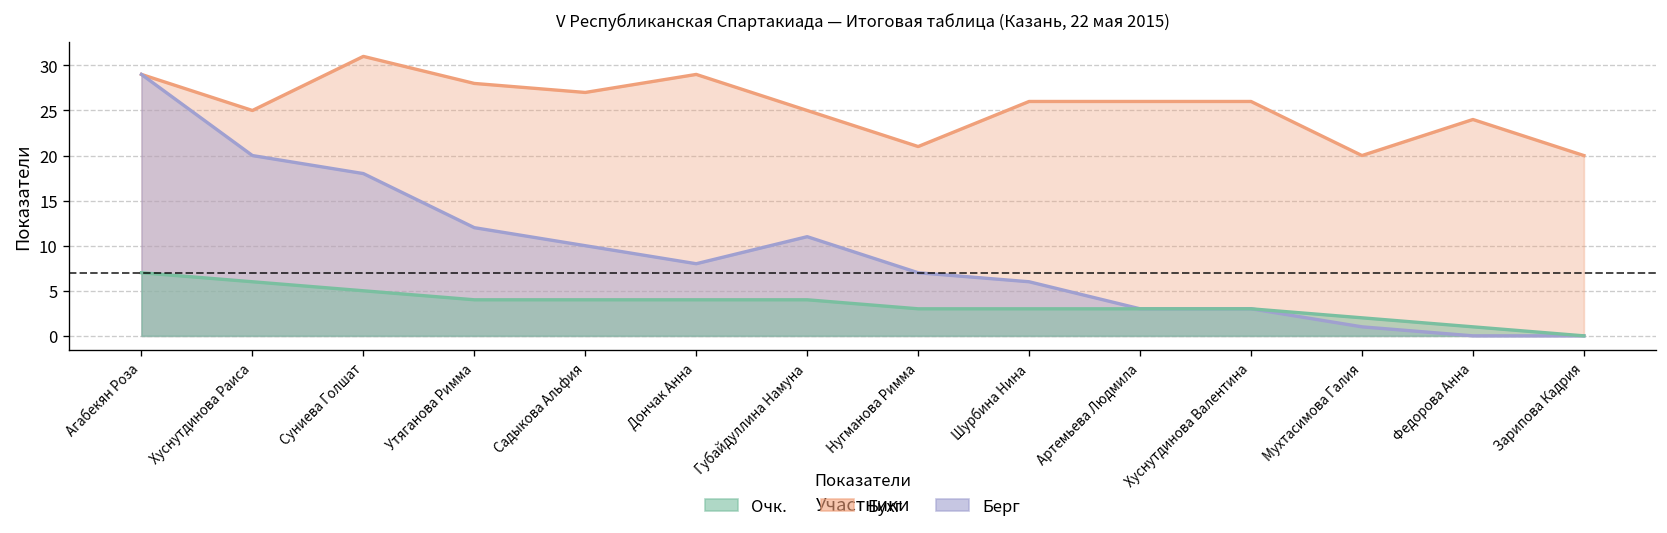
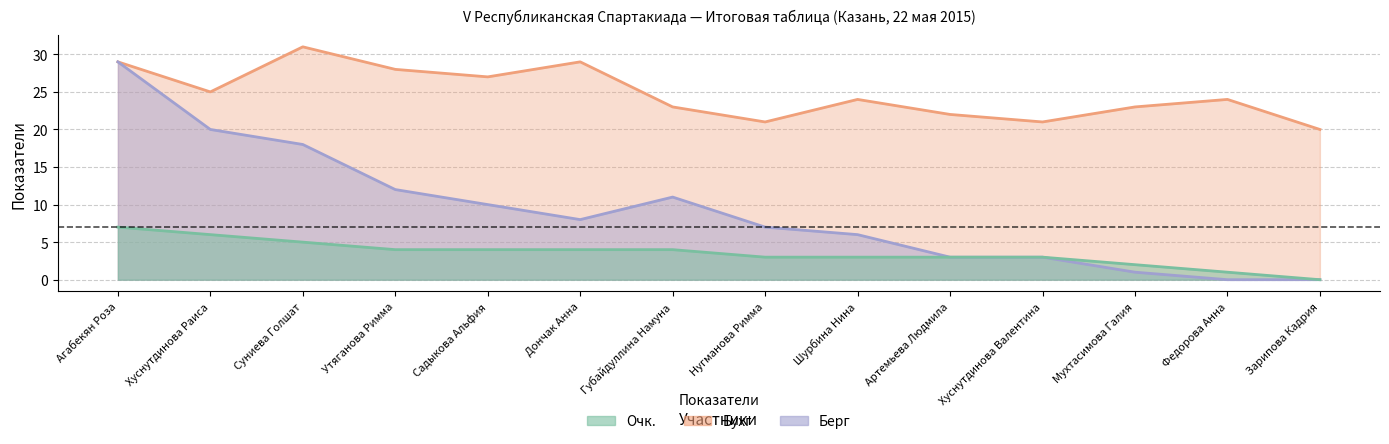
  {
    "Бухг": {
      "Хуснутдинова Раиса": 25,
      "Суниева Голшат": 31,
      "Утяганова Римма": 28,
      "Садыкова Альфия": 27,
      "Дончак Анна": 29,
-     "Губайдуллина Намуна": 25,
+     "Губайдуллина Намуна": 23,
      "Нугманова Римма": 21,
-     "Шурбина Нина": 26,
-     "Артемьева Людмила": 26,
-     "Хуснутдинова Валентина": 26,
-     "Мухтасимова Галия": 20,
+     "Шурбина Нина": 24,
+     "Артемьева Людмила": 22,
+     "Хуснутдинова Валентина": 21,
+     "Мухтасимова Галия": 23,
      "Федорова Анна": 24,
      "Зарипова Кадрия": 20
    }
  }
